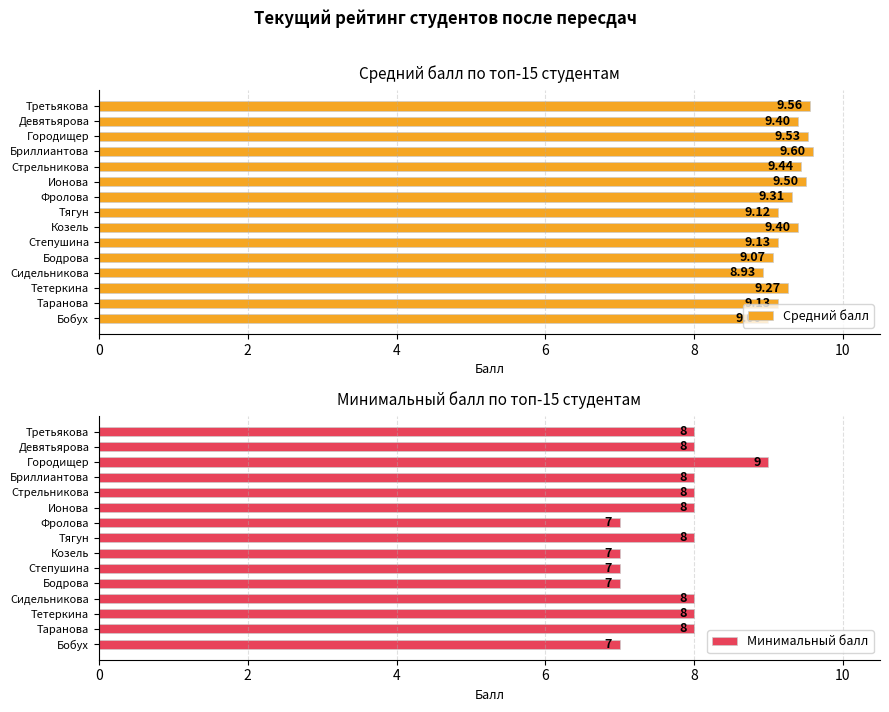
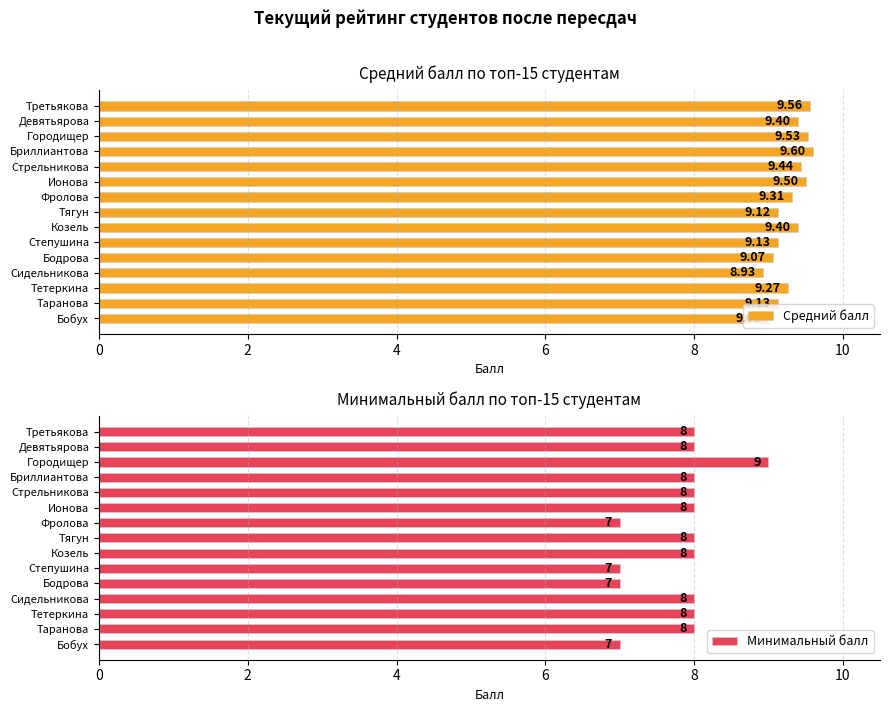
  {
    "Средний балл по топ-15 студентам": {
      "Третьякова": 9.56,
      "Девятьярова": 9.40,
      "Городищер": 9.53,
      "Бриллиантова": 9.60,
      "Стрельникова": 9.44,
      "Ионова": 9.50,
      "Фролова": 9.31,
      "Тягун": 9.12,
      "Козель": 9.40,
      "Степушина": 9.13,
      "Бодрова": 9.07,
      "Сидельникова": 8.93,
      "Тетеркина": 9.27
    },
    "Минимальный балл по топ-15 студентам": {
      "Третьякова": 8,
      "Девятьярова": 8,
      "Городищер": 9,
      "Бриллиантова": 8,
      "Стрельникова": 8,
      "Ионова": 8,
      "Фролова": 7,
      "Тягун": 8,
-     "Козель": 7,
+     "Козель": 8,
      "Степушина": 7,
      "Бодрова": 7,
      "Сидельникова": 8,
      "Тетеркина": 8,
      "Таранова": 8,
      "Бобух": 7
    }
  }
